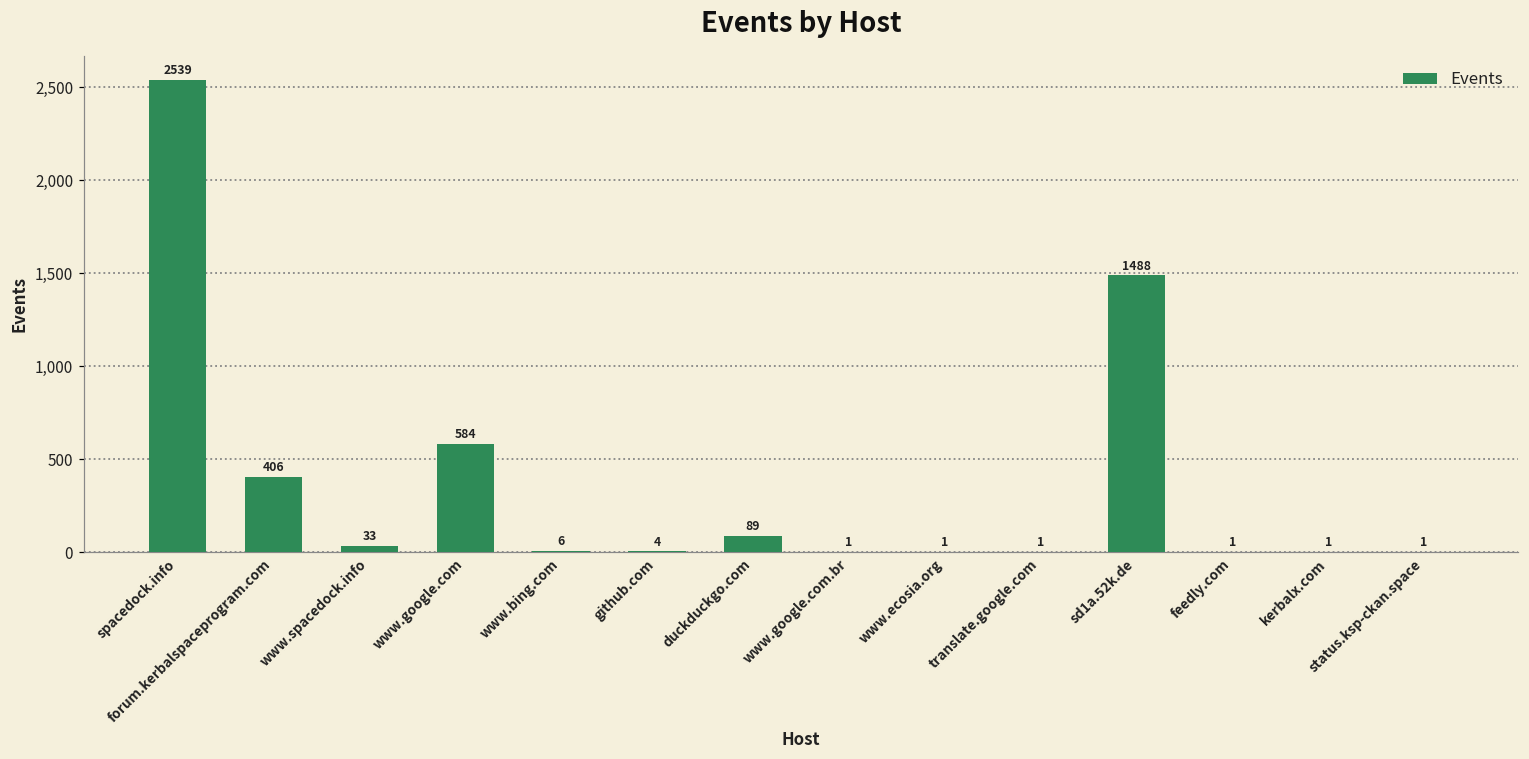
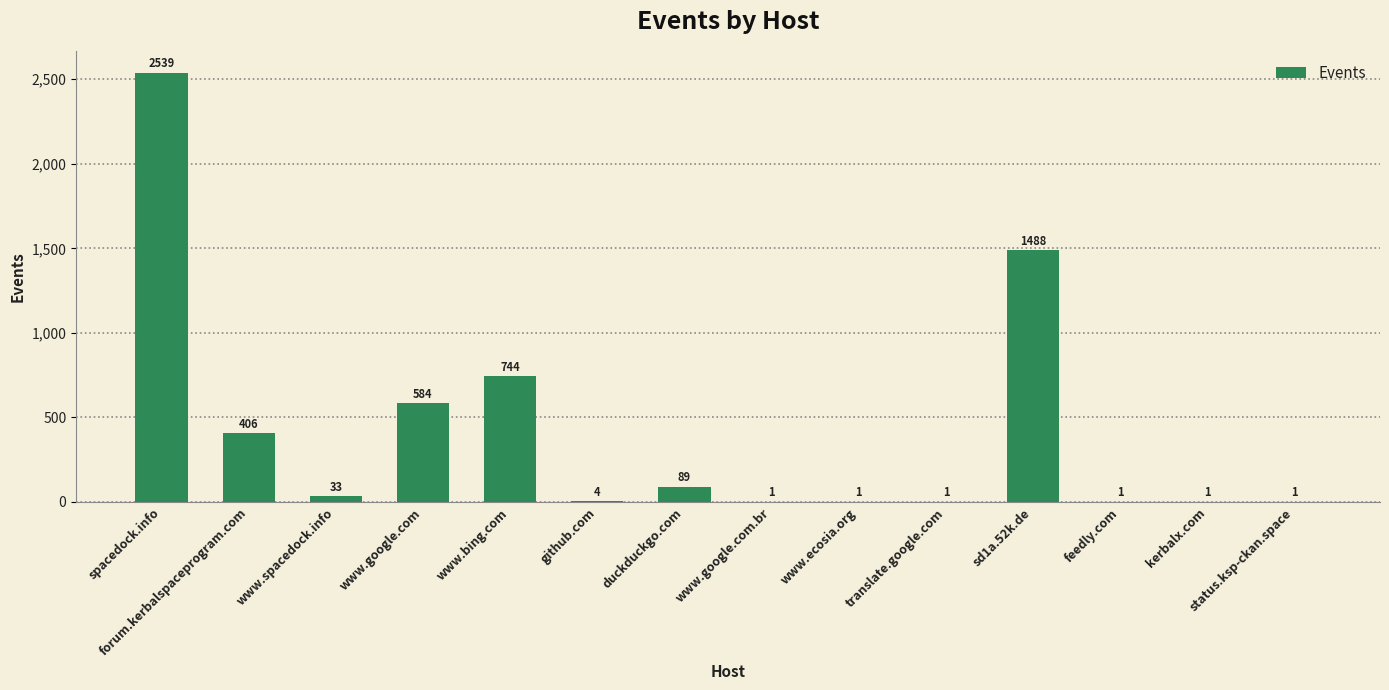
  {
    "spacedock.info": 2539,
    "forum.kerbalspaceprogram.com": 406,
    "www.spacedock.info": 33,
    "www.google.com": 584,
-   "www.bing.com": 6,
+   "www.bing.com": 744,
    "github.com": 4,
    "duckduckgo.com": 89,
    "www.google.com.br": 1,
    "www.ecosia.org": 1,
    "translate.google.com": 1,
    "sd1a.52k.de": 1488,
    "feedly.com": 1,
    "kerbalx.com": 1,
    "status.ksp-ckan.space": 1
  }
